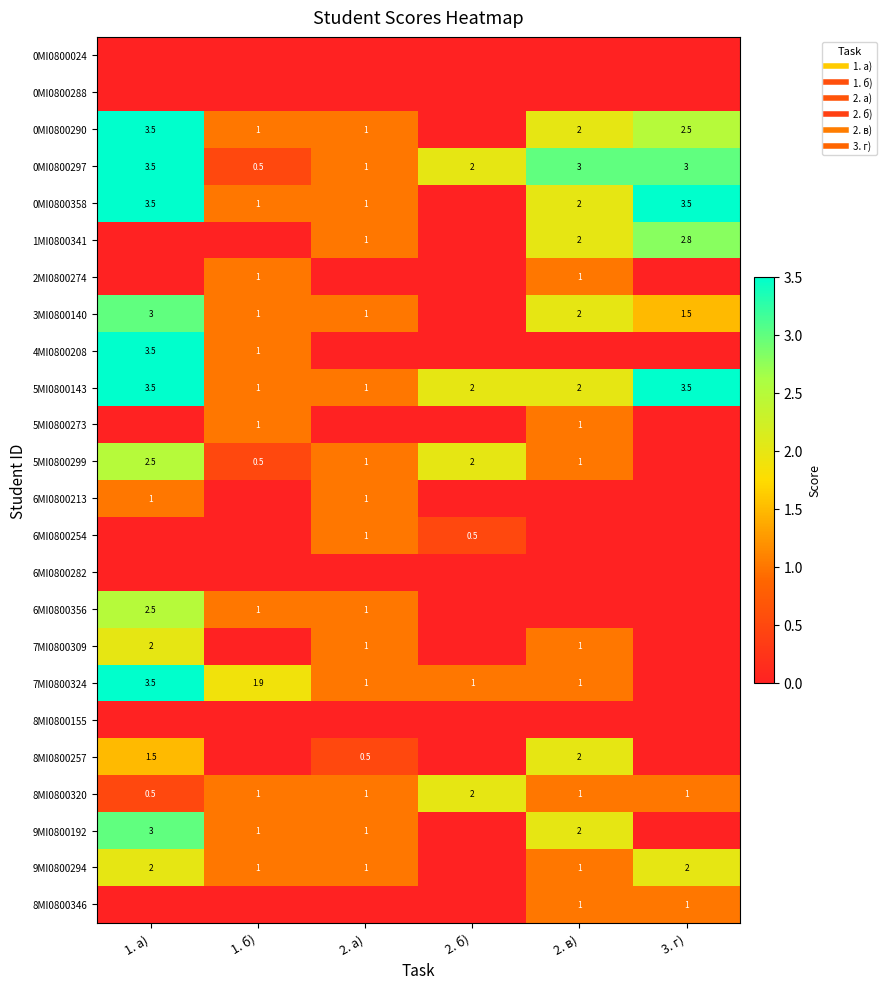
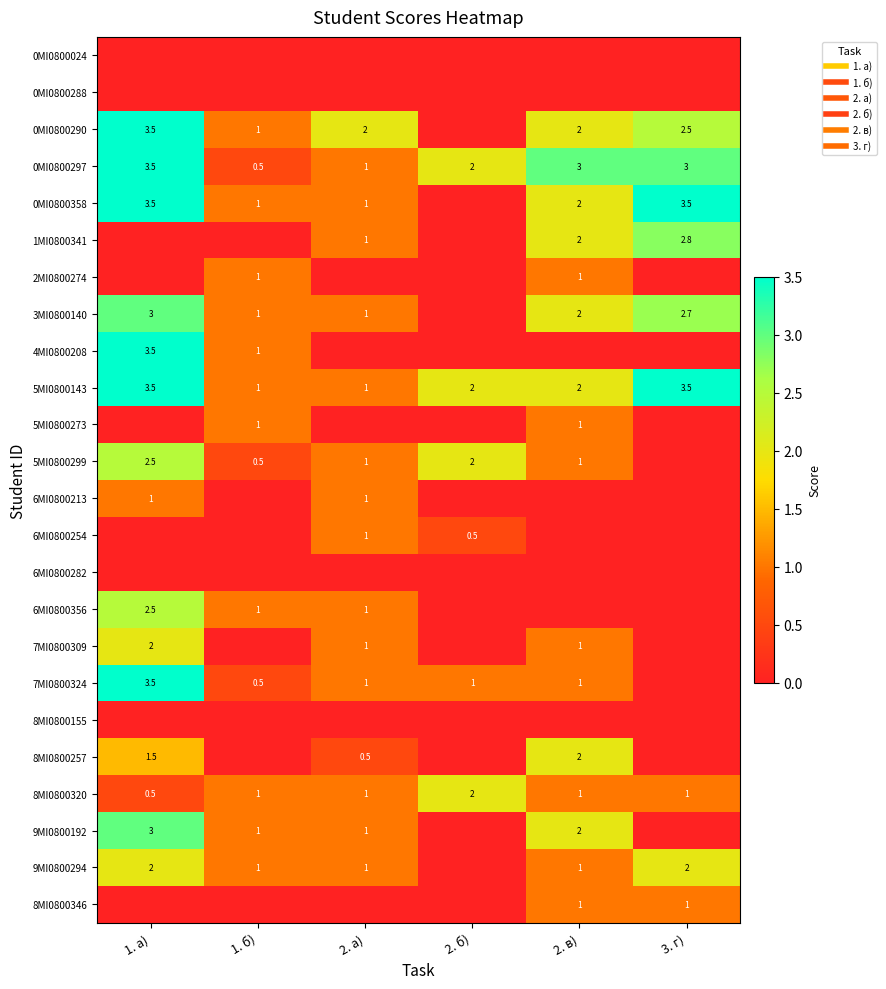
  {
    "0MI0800290": {
      "1. а)": 3.5,
      "1. б)": 1,
-     "2. а)": 1,
+     "2. а)": 2,
      "2. в)": 2,
      "3. г)": 2.5
    },
    "0MI0800297": {
      "1. а)": 3.5,
      "1. б)": 0.5,
      "2. а)": 1,
      "2. б)": 2,
      "2. в)": 3,
      "3. г)": 3
    },
    "0MI0800358": {
      "1. а)": 3.5,
      "1. б)": 1,
      "2. а)": 1,
      "2. в)": 2,
      "3. г)": 3.5
    },
    "1MI0800341": {
      "2. а)": 1,
      "2. в)": 2,
      "3. г)": 2.8
    },
    "2MI0800274": {
      "1. б)": 1,
      "2. в)": 1
    },
    "3MI0800140": {
      "1. а)": 3,
      "1. б)": 1,
      "2. а)": 1,
      "2. в)": 2,
-     "3. г)": 1.5
+     "3. г)": 2.7
    },
    "4MI0800208": {
      "1. а)": 3.5,
      "1. б)": 1
    },
    "5MI0800143": {
      "1. а)": 3.5,
      "1. б)": 1,
      "2. а)": 1,
      "2. б)": 2,
      "2. в)": 2,
      "3. г)": 3.5
    },
    "5MI0800273": {
      "1. б)": 1,
      "2. в)": 1
    },
    "5MI0800299": {
      "1. а)": 2.5,
      "1. б)": 0.5,
      "2. а)": 1,
      "2. б)": 2,
      "2. в)": 1
    },
    "6MI0800213": {
      "1. а)": 1,
      "2. а)": 1
    },
    "6MI0800254": {
      "2. а)": 1,
      "2. б)": 0.5
    },
    "6MI0800356": {
      "1. а)": 2.5,
      "1. б)": 1,
      "2. а)": 1
    },
    "7MI0800309": {
      "1. а)": 2,
      "2. а)": 1,
      "2. в)": 1
    },
    "7MI0800324": {
      "1. а)": 3.5,
-     "1. б)": 1.9,
+     "1. б)": 0.5,
      "2. а)": 1,
      "2. б)": 1,
      "2. в)": 1
    },
    "8MI0800257": {
      "1. а)": 1.5,
      "2. а)": 0.5,
      "2. в)": 2
    },
    "8MI0800320": {
      "1. а)": 0.5,
      "1. б)": 1,
      "2. а)": 1,
      "2. б)": 2,
      "2. в)": 1,
      "3. г)": 1
    },
    "9MI0800192": {
      "1. а)": 3,
      "1. б)": 1,
      "2. а)": 1,
      "2. в)": 2
    },
    "9MI0800294": {
      "1. а)": 2,
      "1. б)": 1,
      "2. а)": 1,
      "2. в)": 1,
      "3. г)": 2
    },
    "8MI0800346": {
      "2. в)": 1,
      "3. г)": 1
    }
  }
